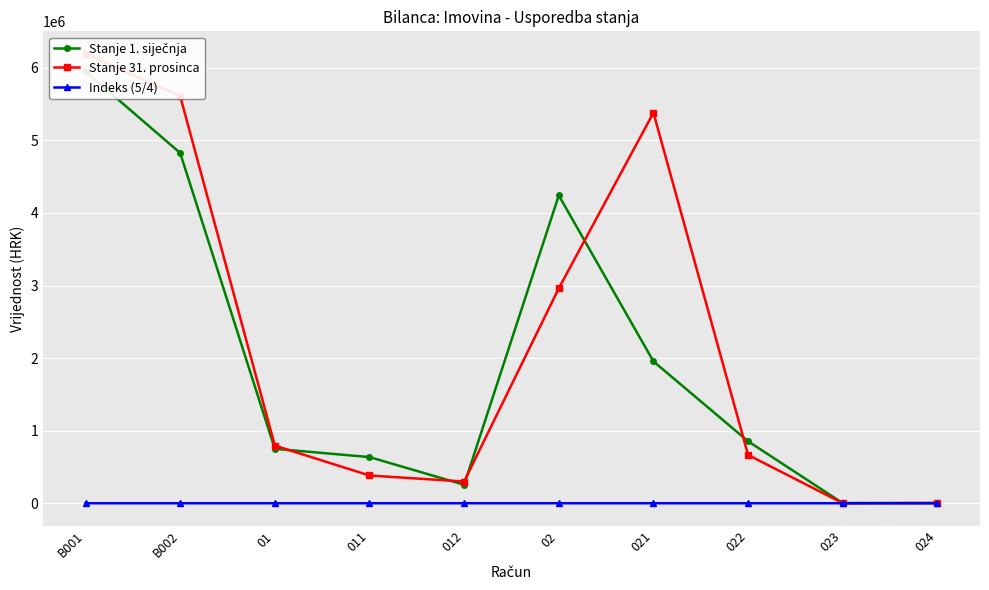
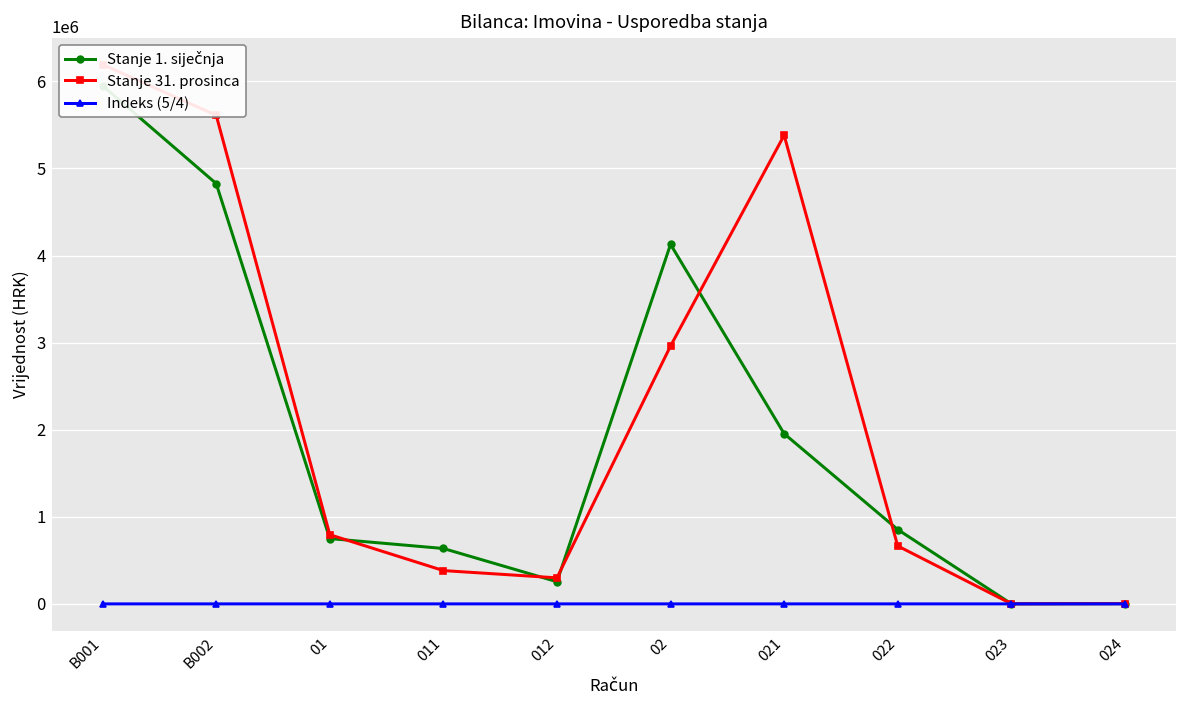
  {
    "Stanje 1. siječnja": {
      "B002": 4800000,
      "01": 800000,
      "011": 600000,
      "012": 300000,
-     "02": 4200000,
+     "02": 4100000,
      "021": 2000000,
      "022": 900000
    },
    "Stanje 31. prosinca": {
      "01": 800000,
      "011": 400000,
      "012": 300000,
      "02": 3000000,
      "021": 5400000,
      "022": 700000
    },
    "Indeks (5/4)": {
      "B001": 0,
      "B002": 0,
      "01": 0,
      "011": 0,
      "012": 0,
      "02": 0,
      "021": 0,
      "022": 0
    }
  }
